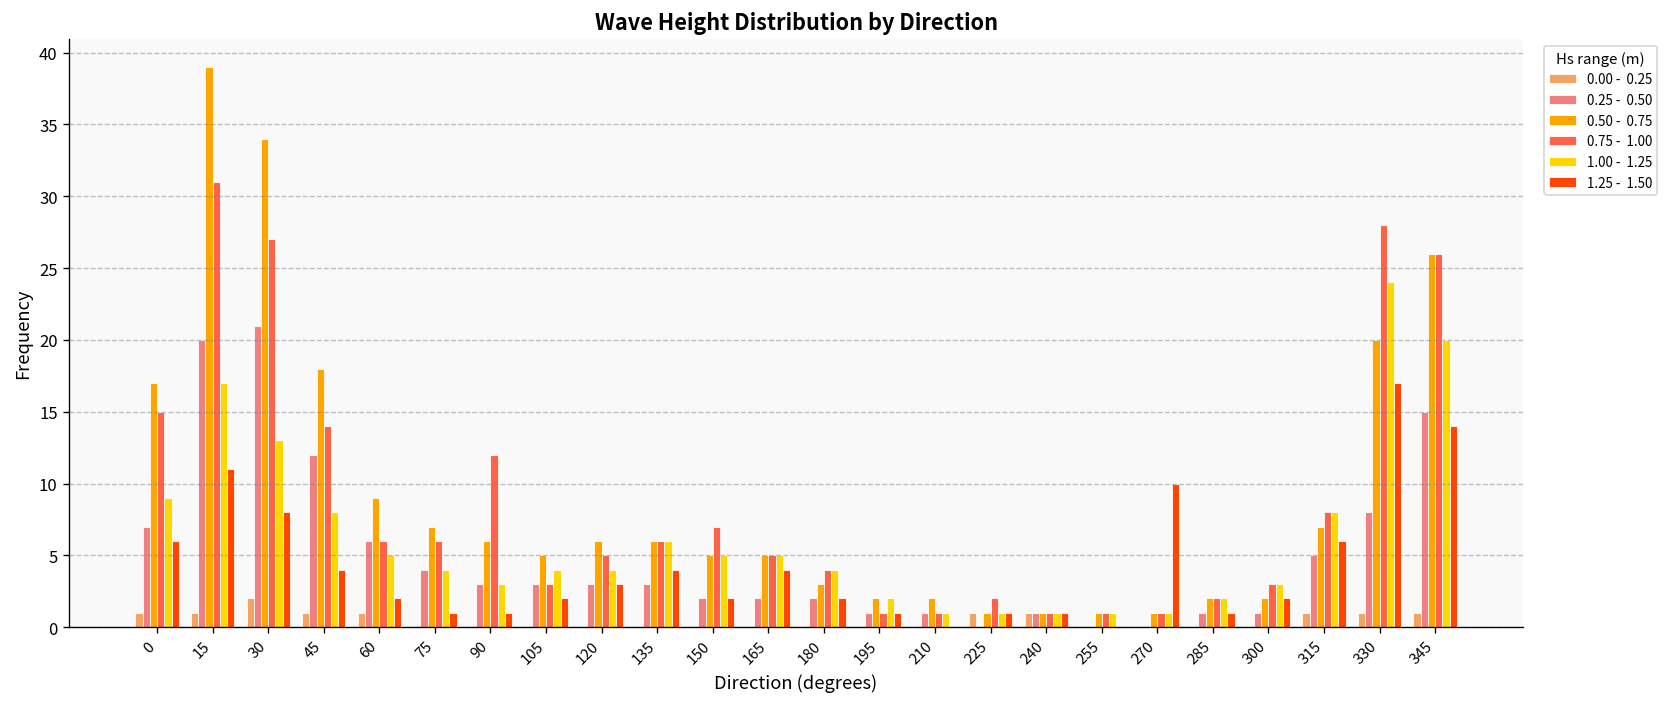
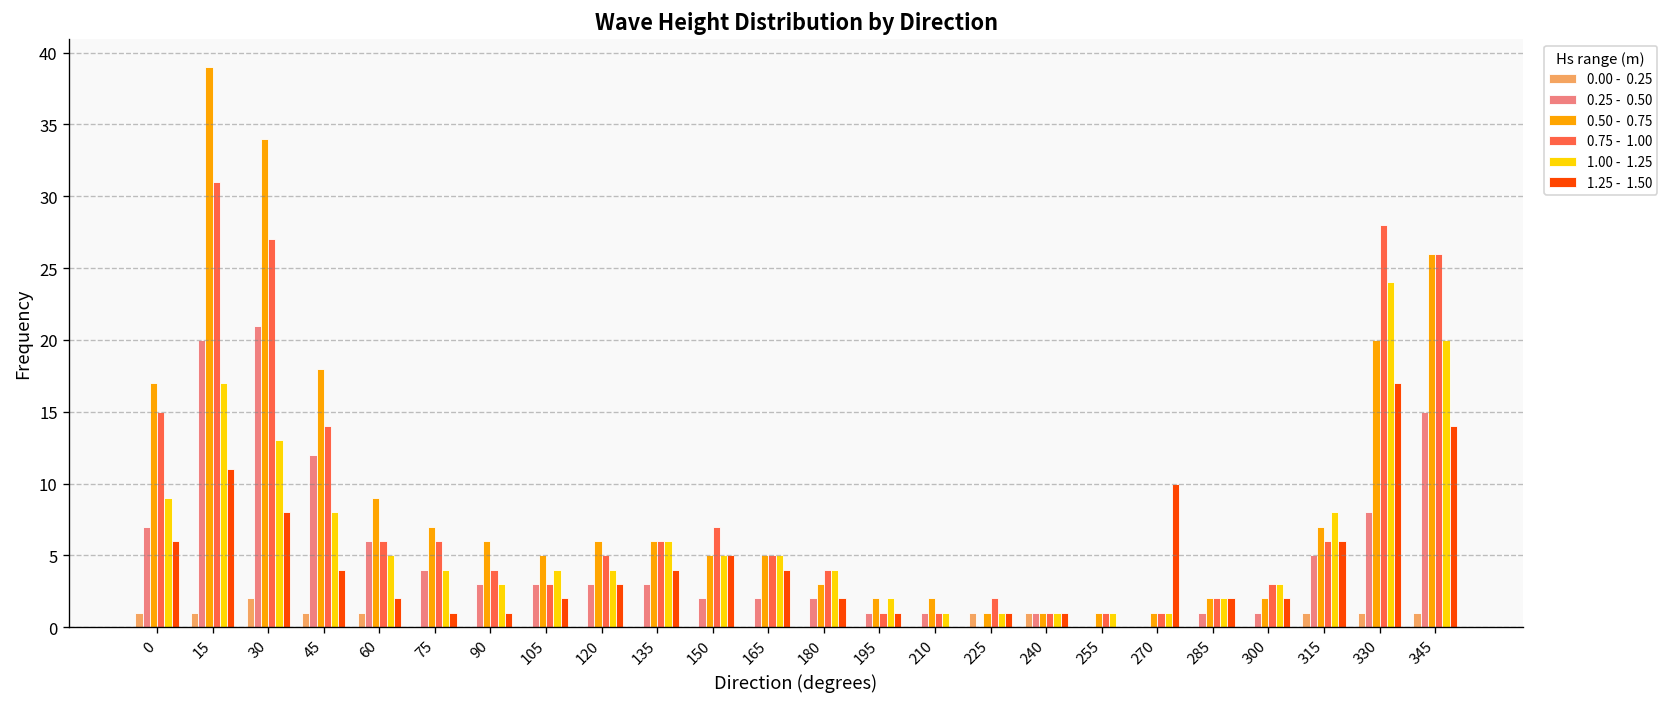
  {
    "0.75 - 1.00": {
      "0": 15,
      "15": 31,
      "30": 27,
      "45": 14,
      "60": 6,
      "75": 6,
-     "90": 12,
+     "90": 4,
      "105": 3,
      "120": 5,
      "135": 6,
      "150": 7,
      "165": 5,
      "180": 4,
      "195": 1,
      "210": 1,
      "225": 2,
      "240": 1,
      "255": 1,
      "270": 1,
      "285": 2,
      "300": 3,
-     "315": 8,
+     "315": 6,
      "330": 28,
      "345": 26
    },
    "1.25 - 1.50": {
      "0": 6,
      "15": 11,
      "30": 8,
      "45": 4,
      "60": 2,
      "75": 1,
      "90": 1,
      "105": 2,
      "120": 3,
      "135": 4,
-     "150": 2,
+     "150": 5,
      "165": 4,
      "180": 2,
      "195": 1,
      "210": 0,
      "225": 1,
      "240": 1,
      "255": 0,
      "270": 10,
-     "285": 1,
+     "285": 2,
      "300": 2,
      "315": 6,
      "330": 17,
      "345": 14
    }
  }
